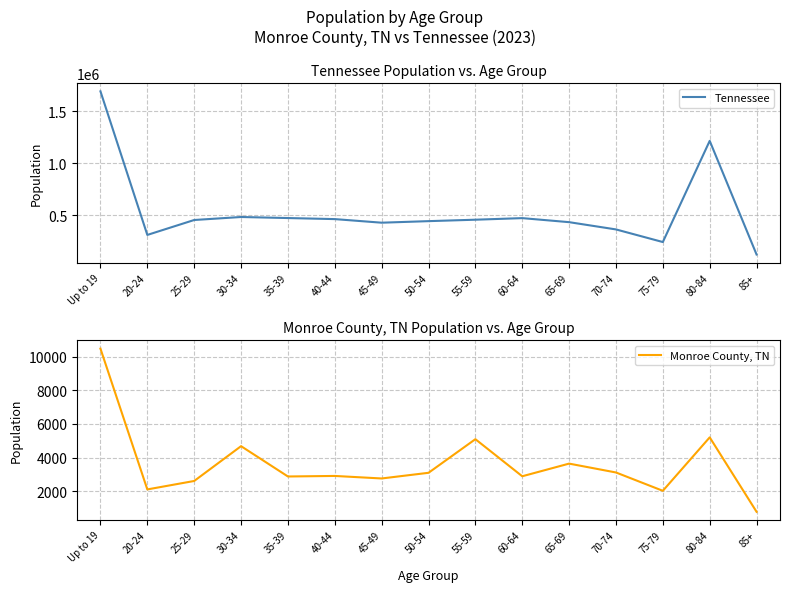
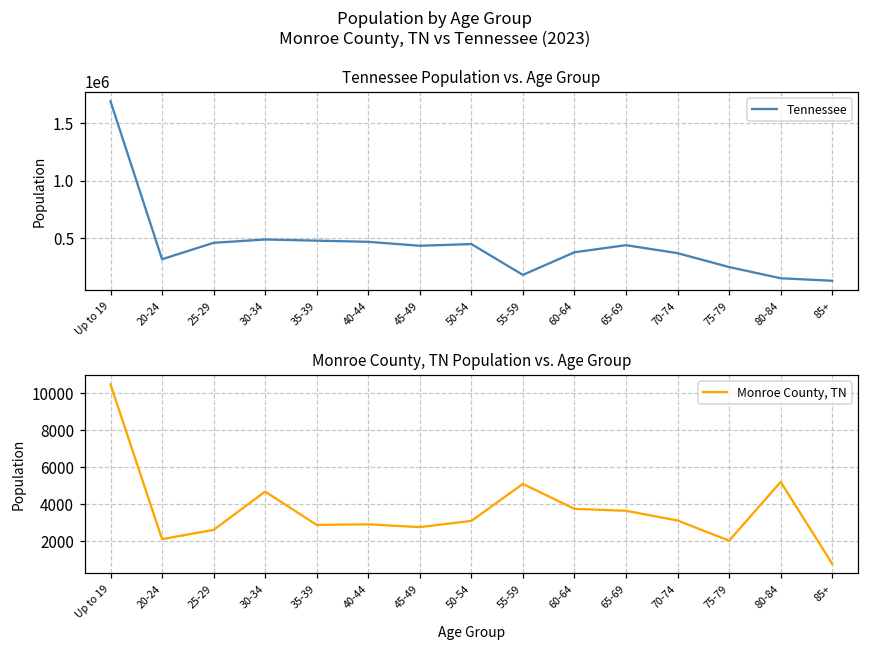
  {
    "Tennessee Population vs. Age Group": {
      "Up to 19": 1690000,
      "20-24": 310000,
      "25-29": 460000,
      "30-34": 480000,
      "35-39": 470000,
      "40-44": 460000,
      "45-49": 430000,
      "50-54": 440000,
-     "55-59": 460000,
-     "60-64": 470000,
+     "55-59": 180000,
+     "60-64": 370000,
      "65-69": 430000,
      "70-74": 370000,
      "75-79": 240000,
-     "80-84": 1220000,
+     "80-84": 150000,
      "85+": 120000
    },
    "Monroe County, TN Population vs. Age Group": {
      "Up to 19": 10500,
      "20-24": 2100,
      "25-29": 2600,
      "30-34": 4700,
      "35-39": 2900,
      "40-44": 2900,
      "45-49": 2800,
      "50-54": 3100,
      "55-59": 5100,
-     "60-64": 2900,
+     "60-64": 3700,
      "65-69": 3600,
      "70-74": 3100,
      "75-79": 2000,
      "80-84": 5200,
      "85+": 800
    }
  }
